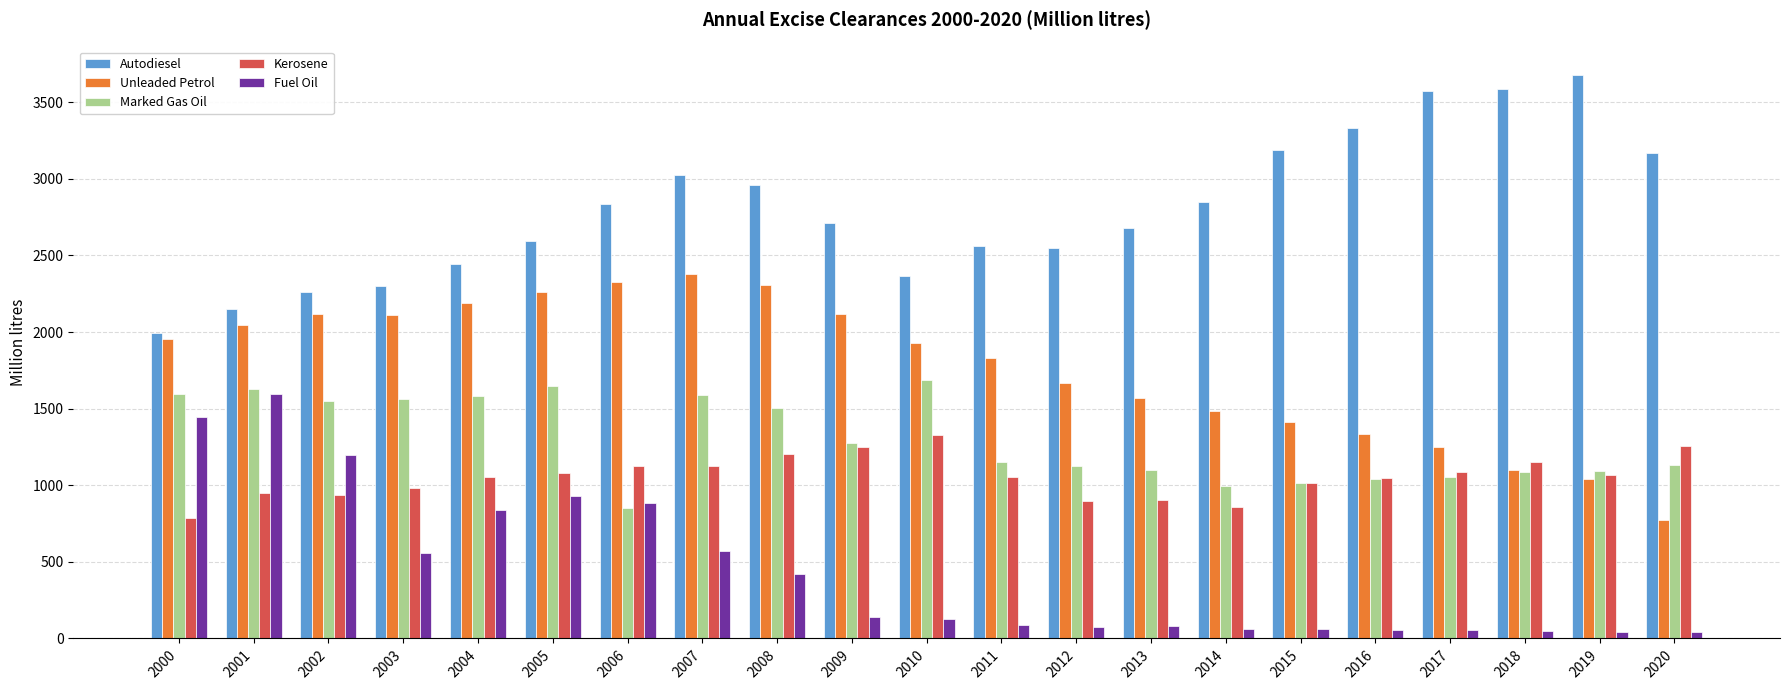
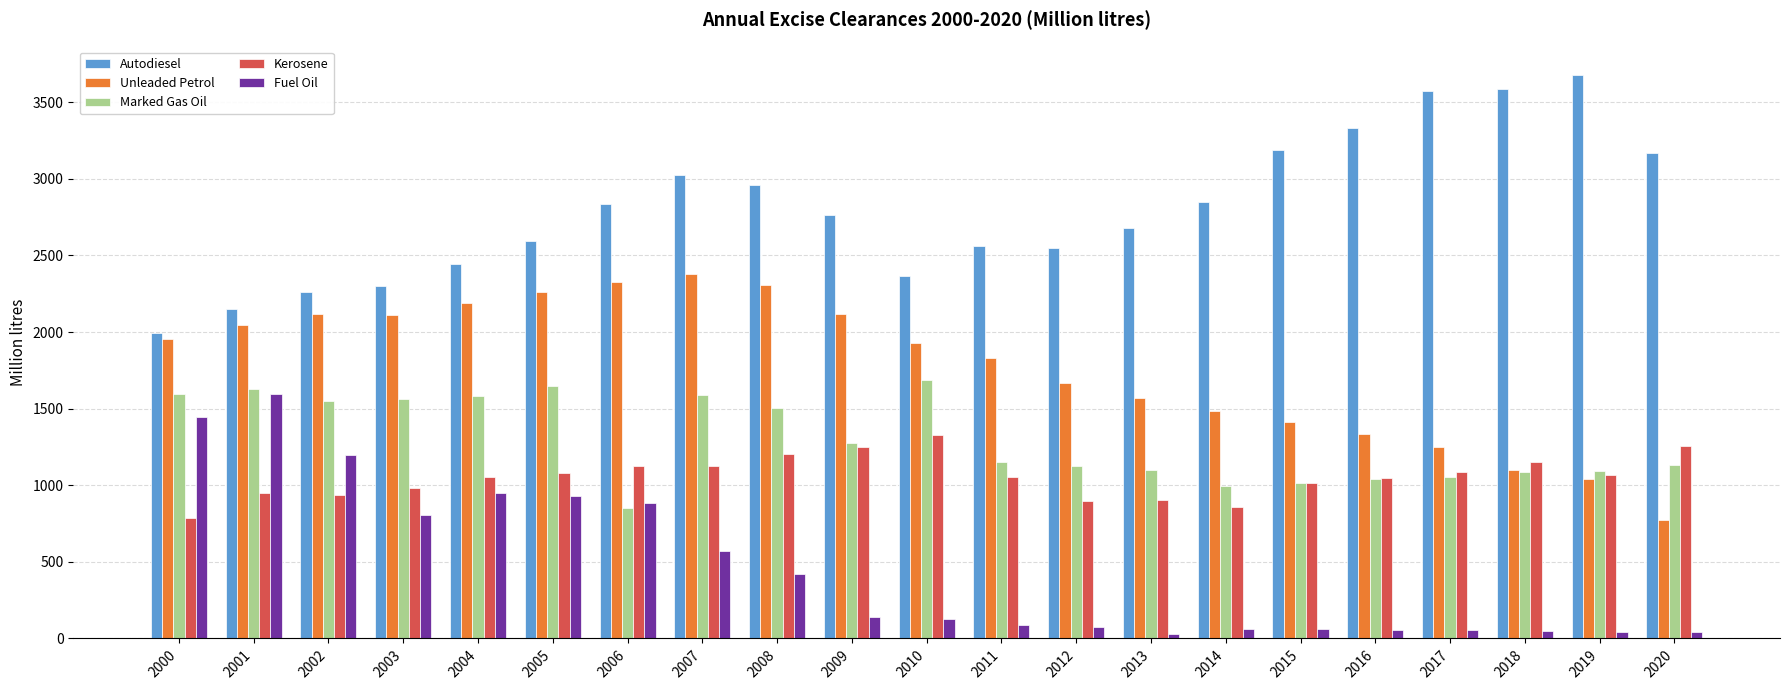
  {
    "Autodiesel": {
      "2000": 1990,
      "2001": 2150,
      "2002": 2260,
      "2003": 2300,
      "2004": 2440,
      "2005": 2600,
      "2006": 2840,
      "2007": 3030,
      "2008": 2960,
-     "2009": 2710,
+     "2009": 2770,
      "2010": 2370,
      "2011": 2560,
      "2012": 2550,
      "2013": 2680,
      "2014": 2850,
      "2015": 3190,
      "2016": 3330,
      "2017": 3570,
      "2018": 3590,
      "2019": 3680,
      "2020": 3170
    },
    "Marked Gas Oil": {
      "2000": 1600,
      "2001": 1630,
      "2002": 1550,
      "2003": 1570,
      "2004": 1580,
      "2005": 1650,
      "2006": 850,
      "2007": 1590,
      "2008": 1500,
      "2009": 1270,
      "2010": 1690,
      "2011": 1160,
      "2012": 1130,
      "2013": 1100,
      "2014": 1000,
      "2015": 1010,
      "2016": 1040,
      "2017": 1060,
      "2018": 1090,
      "2019": 1090,
      "2020": 1130
    },
    "Fuel Oil": {
      "2000": 1440,
      "2001": 1600,
      "2002": 1200,
-     "2003": 560,
-     "2004": 840,
+     "2003": 810,
+     "2004": 950,
      "2005": 930,
      "2006": 880,
      "2007": 570,
      "2008": 420,
      "2009": 140,
      "2010": 130,
      "2011": 90,
      "2012": 80,
-     "2013": 80,
+     "2013": 30,
      "2014": 60,
      "2015": 60,
      "2016": 60,
      "2017": 60,
      "2018": 50,
      "2019": 50,
      "2020": 40
    }
  }
